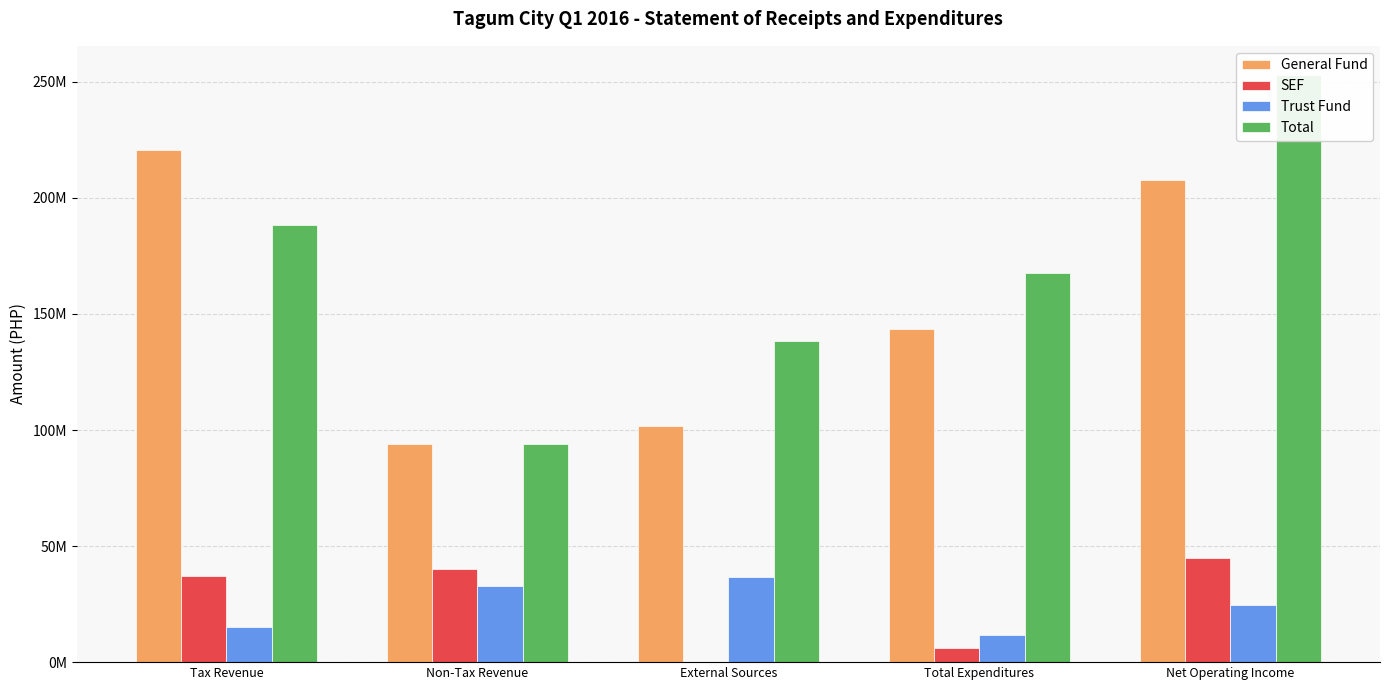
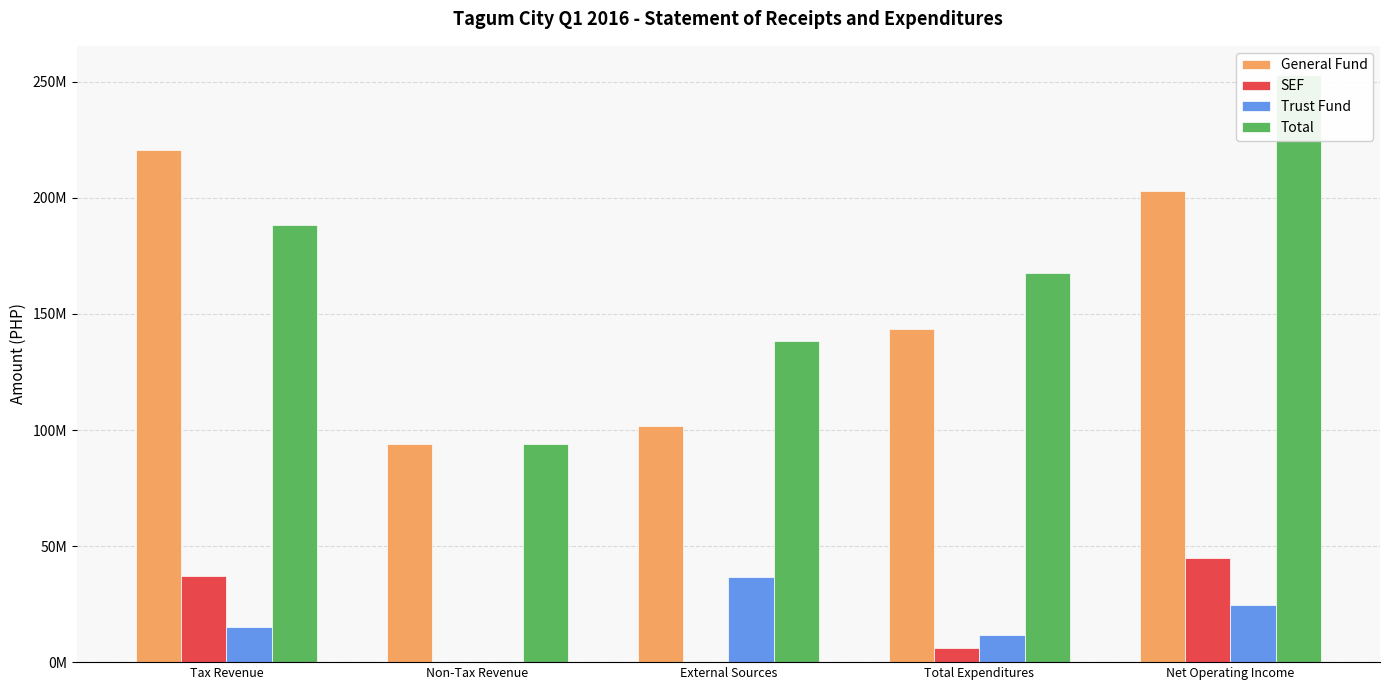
  {
    "General Fund": {
      "Tax Revenue": 221000000,
      "Non-Tax Revenue": 94000000,
      "External Sources": 102000000,
      "Total Expenditures": 144000000,
-     "Net Operating Income": 208000000
+     "Net Operating Income": 203000000
    },
    "SEF": {
      "Tax Revenue": 37000000,
-     "Non-Tax Revenue": 40000000,
+     "Non-Tax Revenue": 0,
      "External Sources": 0,
      "Total Expenditures": 6000000,
      "Net Operating Income": 45000000
    },
    "Trust Fund": {
      "Tax Revenue": 15000000,
-     "Non-Tax Revenue": 33000000,
+     "Non-Tax Revenue": 0,
      "External Sources": 37000000,
      "Total Expenditures": 12000000,
      "Net Operating Income": 25000000
    },
    "Total": {
      "Tax Revenue": 188000000,
      "Non-Tax Revenue": 94000000,
      "External Sources": 138000000,
      "Total Expenditures": 168000000
    }
  }
